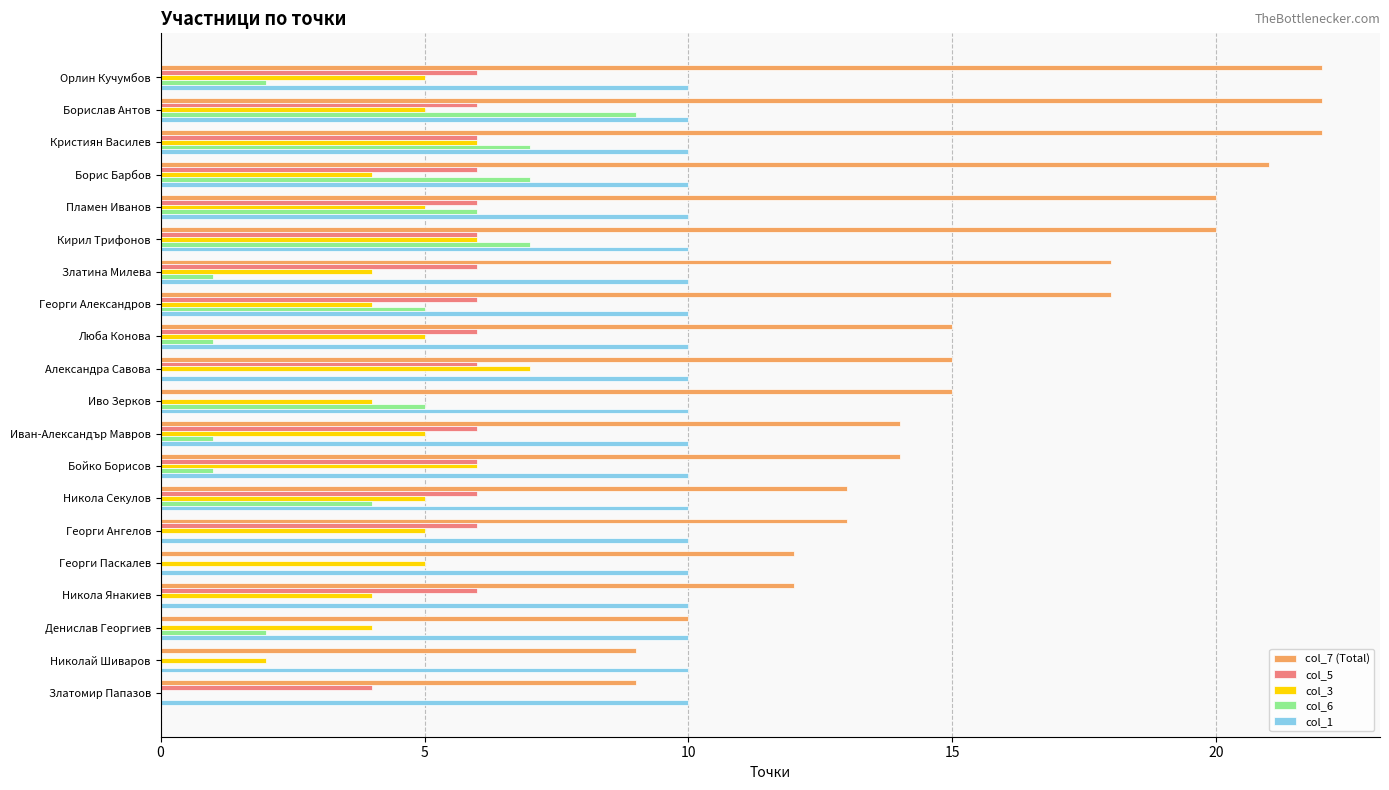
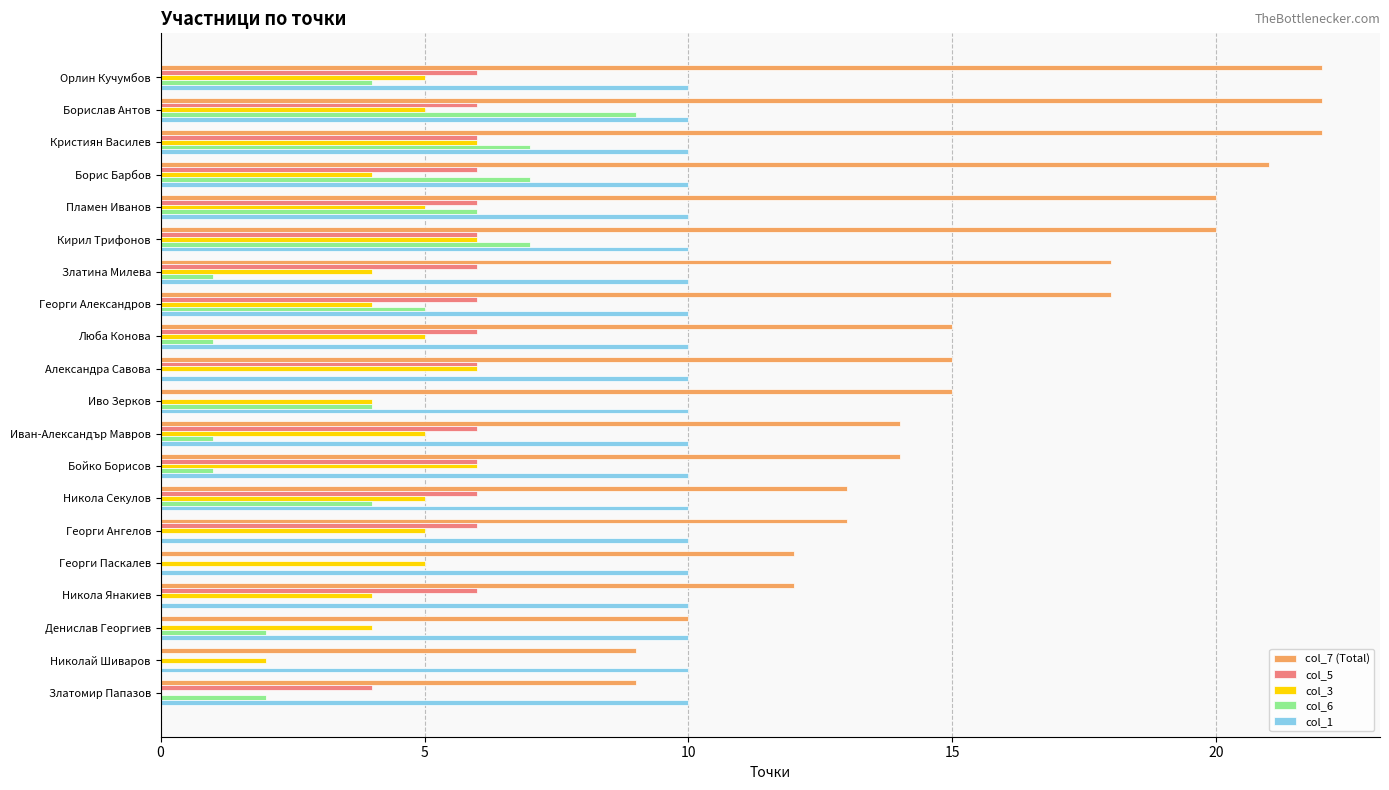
  {
    "col_3": {
      "Орлин Кучумбов": 5,
      "Борислав Антов": 5,
      "Кристиян Василев": 6,
      "Борис Барбов": 4,
      "Пламен Иванов": 5,
      "Кирил Трифонов": 6,
      "Златина Милева": 4,
      "Георги Александров": 4,
      "Люба Конова": 5,
-     "Александра Савова": 7,
+     "Александра Савова": 6,
      "Иво Зерков": 4,
      "Иван-Александър Мавров": 5,
      "Бойко Борисов": 6,
      "Никола Секулов": 5,
      "Георги Ангелов": 5,
      "Георги Паскалев": 5,
      "Никола Янакиев": 4,
      "Денислав Георгиев": 4,
      "Николай Шиваров": 2,
      "Златомир Папазов": 0
    },
    "col_6": {
-     "Орлин Кучумбов": 2,
+     "Орлин Кучумбов": 4,
      "Борислав Антов": 9,
      "Кристиян Василев": 7,
      "Борис Барбов": 7,
      "Пламен Иванов": 6,
      "Кирил Трифонов": 7,
      "Златина Милева": 1,
      "Георги Александров": 5,
      "Люба Конова": 1,
      "Александра Савова": 0,
-     "Иво Зерков": 5,
+     "Иво Зерков": 4,
      "Иван-Александър Мавров": 1,
      "Бойко Борисов": 1,
      "Никола Секулов": 4,
      "Георги Ангелов": 0,
      "Георги Паскалев": 0,
      "Никола Янакиев": 0,
      "Денислав Георгиев": 2,
      "Николай Шиваров": 0,
-     "Златомир Папазов": 0
+     "Златомир Папазов": 2
    },
    "col_1": {
      "Орлин Кучумбов": 10,
      "Борислав Антов": 10,
      "Кристиян Василев": 10,
      "Борис Барбов": 10,
      "Пламен Иванов": 10,
      "Кирил Трифонов": 10,
      "Златина Милева": 10,
      "Георги Александров": 10,
      "Люба Конова": 10,
      "Александра Савова": 10,
      "Иво Зерков": 10,
      "Иван-Александър Мавров": 10,
      "Бойко Борисов": 10,
      "Никола Секулов": 10,
      "Георги Ангелов": 10,
      "Георги Паскалев": 10,
      "Никола Янакиев": 10,
      "Денислав Георгиев": 10,
      "Николай Шиваров": 10,
      "Златомир Папазов": 10
    }
  }
